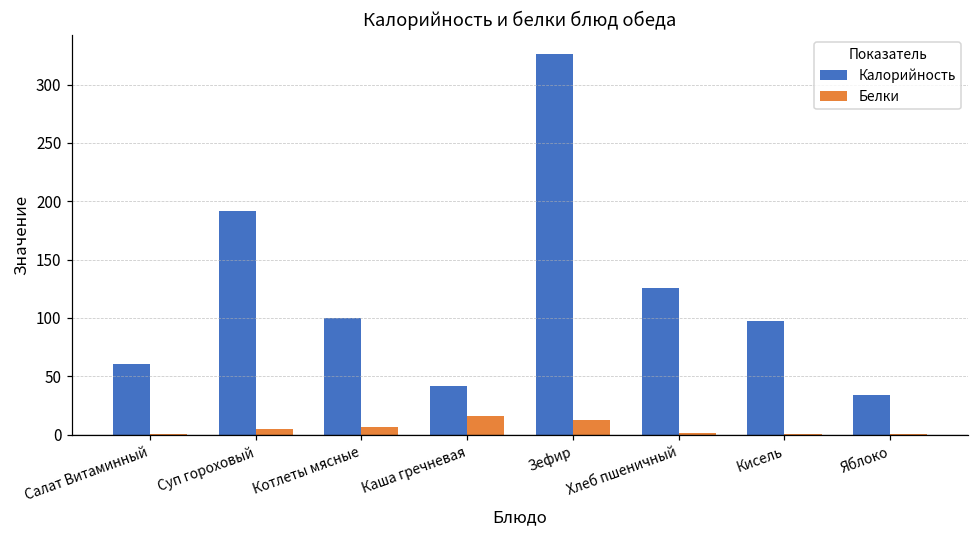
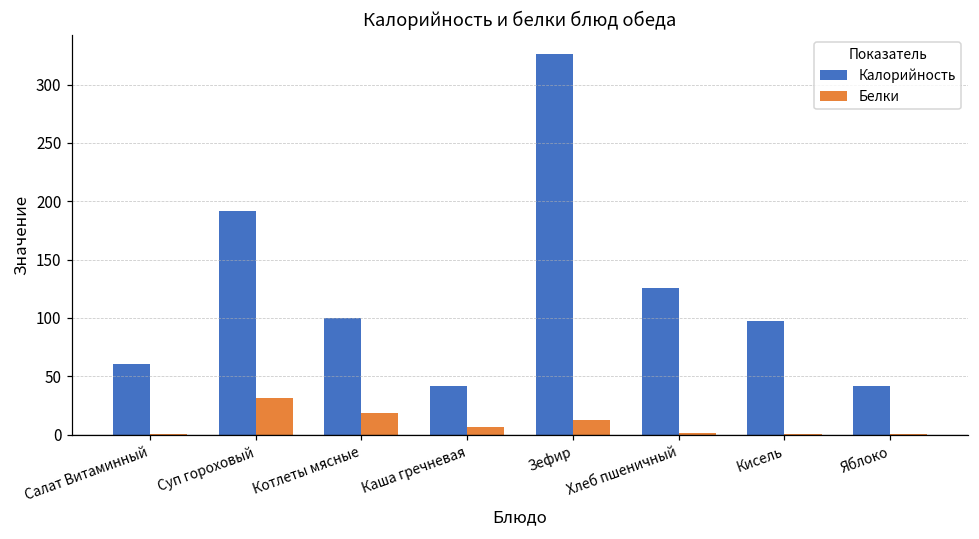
  {
    "Калорийность": {
      "Салат Витаминный": 60,
      "Суп гороховый": 192,
      "Котлеты мясные": 100,
      "Каша гречневая": 42,
      "Зефир": 326,
      "Хлеб пшеничный": 126,
      "Кисель": 97,
-     "Яблоко": 34
+     "Яблоко": 42
    },
    "Белки": {
-     "Суп гороховый": 5,
-     "Котлеты мясные": 6,
-     "Каша гречневая": 16,
+     "Суп гороховый": 31,
+     "Котлеты мясные": 18,
+     "Каша гречневая": 7,
      "Зефир": 12
    }
  }
